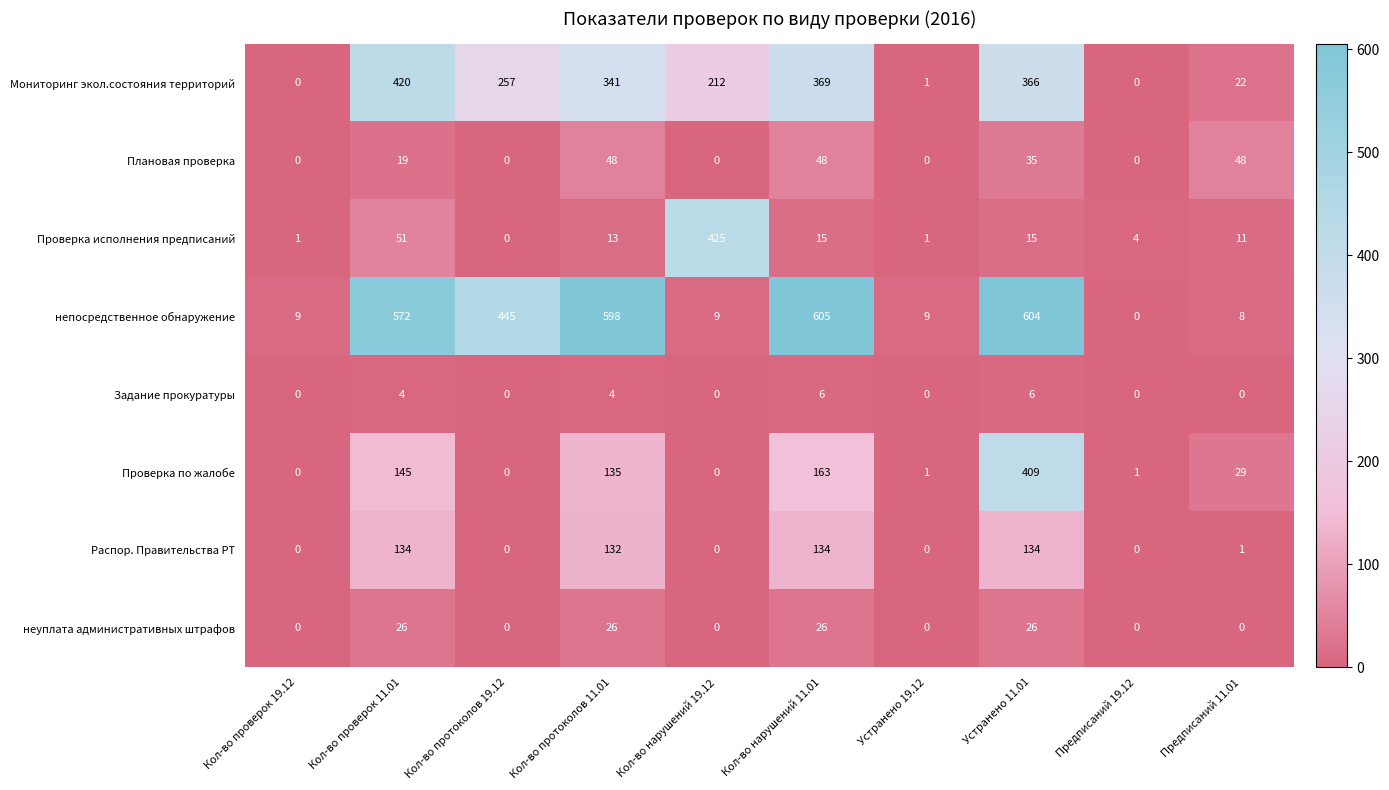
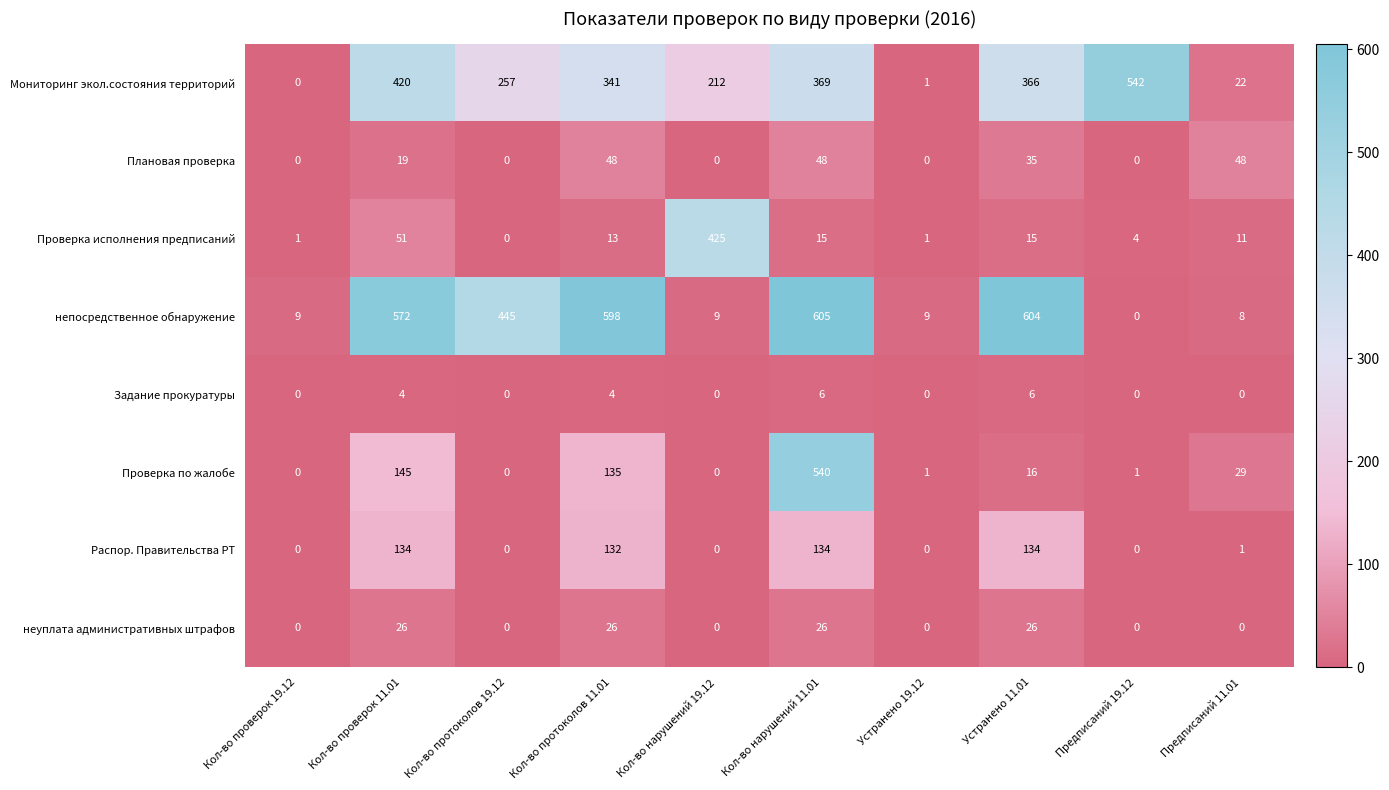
  {
    "Мониторинг экол.состояния территорий": {
      "Кол-во проверок 19.12": 0,
      "Кол-во проверок 11.01": 420,
      "Кол-во протоколов 19.12": 257,
      "Кол-во протоколов 11.01": 341,
      "Кол-во нарушений 19.12": 212,
      "Кол-во нарушений 11.01": 369,
      "Устранено 19.12": 1,
      "Устранено 11.01": 366,
-     "Предписаний 19.12": 0,
+     "Предписаний 19.12": 542,
      "Предписаний 11.01": 22
    },
    "Плановая проверка": {
      "Кол-во проверок 19.12": 0,
      "Кол-во проверок 11.01": 19,
      "Кол-во протоколов 19.12": 0,
      "Кол-во протоколов 11.01": 48,
      "Кол-во нарушений 19.12": 0,
      "Кол-во нарушений 11.01": 48,
      "Устранено 19.12": 0,
      "Устранено 11.01": 35,
      "Предписаний 19.12": 0,
      "Предписаний 11.01": 48
    },
    "Проверка исполнения предписаний": {
      "Кол-во проверок 19.12": 1,
      "Кол-во проверок 11.01": 51,
      "Кол-во протоколов 19.12": 0,
      "Кол-во протоколов 11.01": 13,
      "Кол-во нарушений 19.12": 425,
      "Кол-во нарушений 11.01": 15,
      "Устранено 19.12": 1,
      "Устранено 11.01": 15,
      "Предписаний 19.12": 4,
      "Предписаний 11.01": 11
    },
    "непосредственное обнаружение": {
      "Кол-во проверок 19.12": 9,
      "Кол-во проверок 11.01": 572,
      "Кол-во протоколов 19.12": 445,
      "Кол-во протоколов 11.01": 598,
      "Кол-во нарушений 19.12": 9,
      "Кол-во нарушений 11.01": 605,
      "Устранено 19.12": 9,
      "Устранено 11.01": 604,
      "Предписаний 19.12": 0,
      "Предписаний 11.01": 8
    },
    "Задание прокуратуры": {
      "Кол-во проверок 19.12": 0,
      "Кол-во проверок 11.01": 4,
      "Кол-во протоколов 19.12": 0,
      "Кол-во протоколов 11.01": 4,
      "Кол-во нарушений 19.12": 0,
      "Кол-во нарушений 11.01": 6,
      "Устранено 19.12": 0,
      "Устранено 11.01": 6,
      "Предписаний 19.12": 0,
      "Предписаний 11.01": 0
    },
    "Проверка по жалобе": {
      "Кол-во проверок 19.12": 0,
      "Кол-во проверок 11.01": 145,
      "Кол-во протоколов 19.12": 0,
      "Кол-во протоколов 11.01": 135,
      "Кол-во нарушений 19.12": 0,
-     "Кол-во нарушений 11.01": 163,
+     "Кол-во нарушений 11.01": 540,
      "Устранено 19.12": 1,
-     "Устранено 11.01": 409,
+     "Устранено 11.01": 16,
      "Предписаний 19.12": 1,
      "Предписаний 11.01": 29
    },
    "Распор. Правительства РТ": {
      "Кол-во проверок 19.12": 0,
      "Кол-во проверок 11.01": 134,
      "Кол-во протоколов 19.12": 0,
      "Кол-во протоколов 11.01": 132,
      "Кол-во нарушений 19.12": 0,
      "Кол-во нарушений 11.01": 134,
      "Устранено 19.12": 0,
      "Устранено 11.01": 134,
      "Предписаний 19.12": 0,
      "Предписаний 11.01": 1
    },
    "неуплата административных штрафов": {
      "Кол-во проверок 19.12": 0,
      "Кол-во проверок 11.01": 26,
      "Кол-во протоколов 19.12": 0,
      "Кол-во протоколов 11.01": 26,
      "Кол-во нарушений 19.12": 0,
      "Кол-во нарушений 11.01": 26,
      "Устранено 19.12": 0,
      "Устранено 11.01": 26,
      "Предписаний 19.12": 0,
      "Предписаний 11.01": 0
    }
  }
